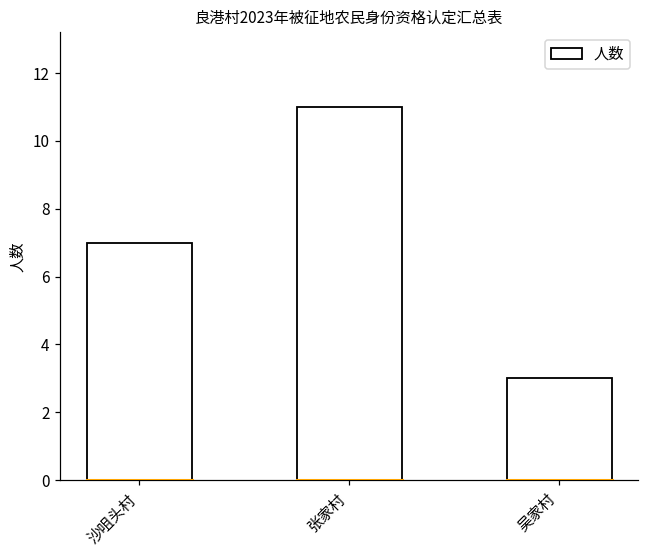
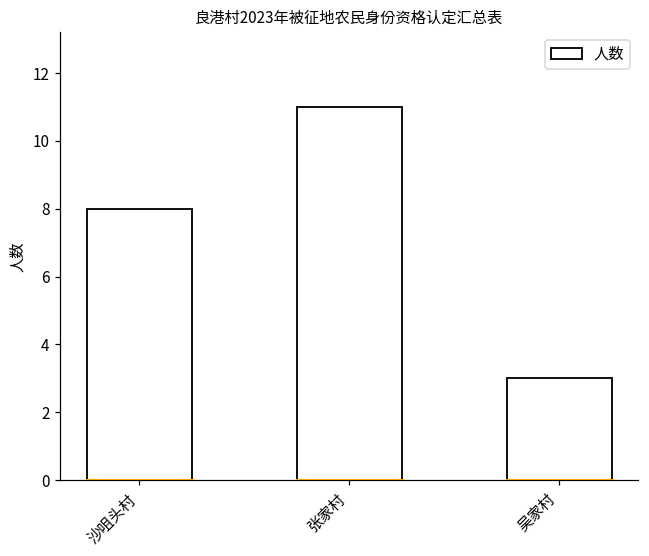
  {
    "人数": {
-     "沙咀头村": 7,
+     "沙咀头村": 8,
      "张家村": 11,
      "吴家村": 3
    }
  }
